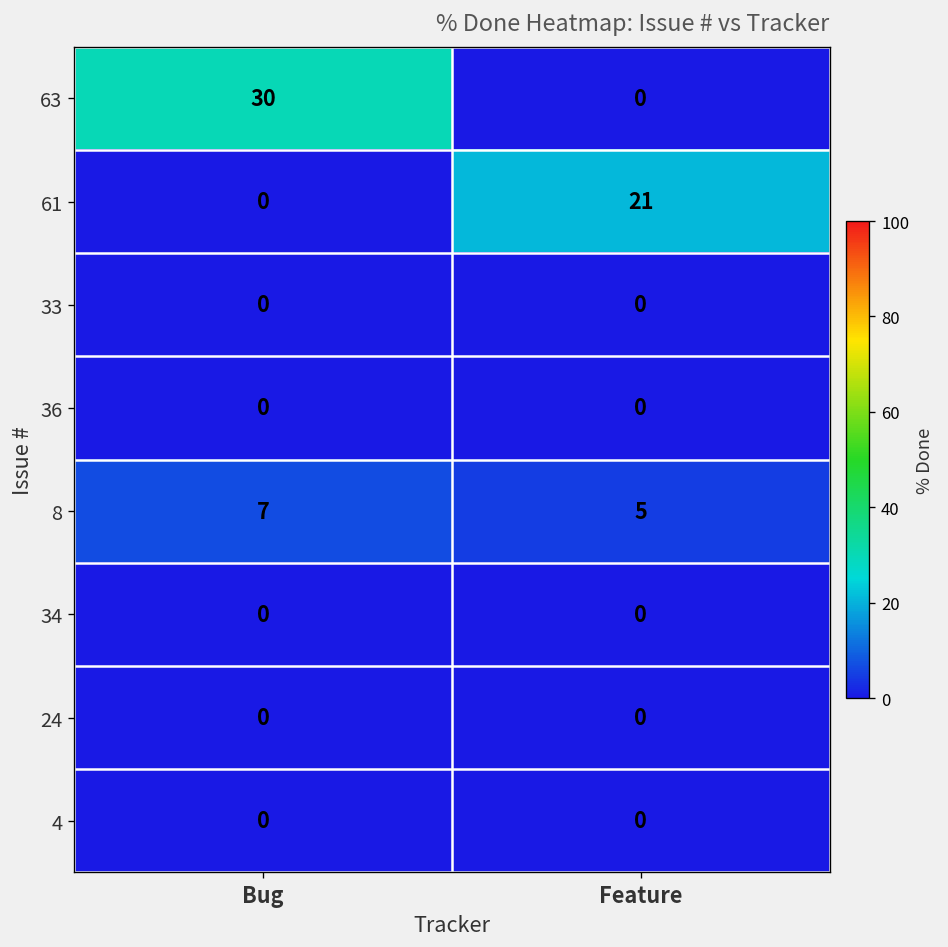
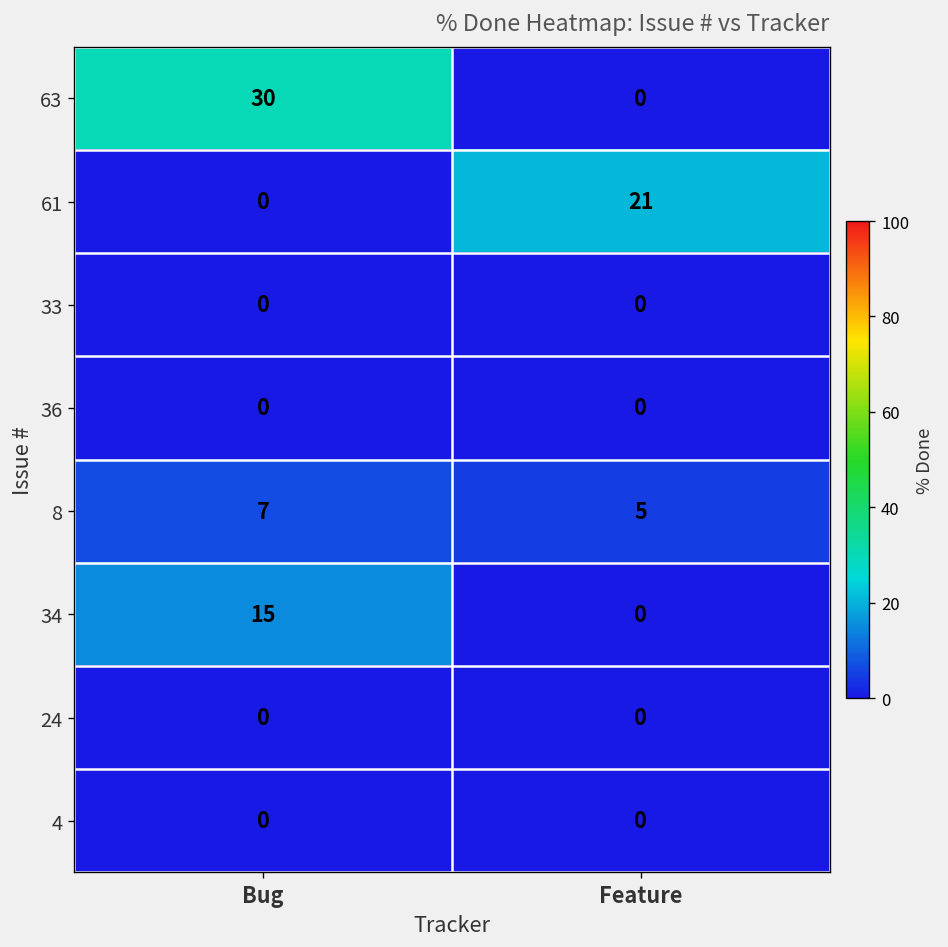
  {
    "63": {
      "Bug": 30,
      "Feature": 0
    },
    "61": {
      "Bug": 0,
      "Feature": 21
    },
    "33": {
      "Bug": 0,
      "Feature": 0
    },
    "36": {
      "Bug": 0,
      "Feature": 0
    },
    "8": {
      "Bug": 7,
      "Feature": 5
    },
    "34": {
-     "Bug": 0,
+     "Bug": 15,
      "Feature": 0
    },
    "24": {
      "Bug": 0,
      "Feature": 0
    },
    "4": {
      "Bug": 0,
      "Feature": 0
    }
  }
